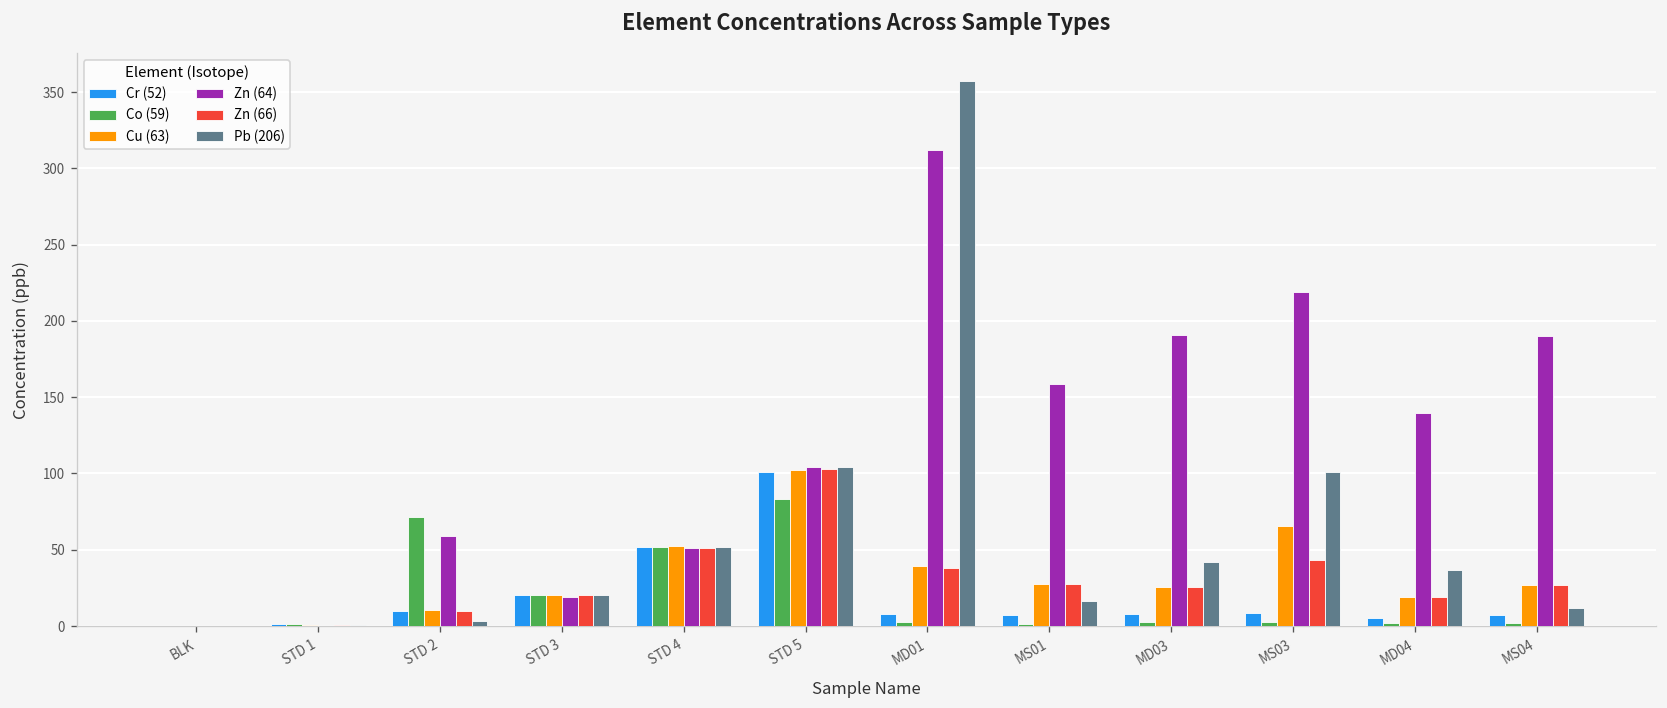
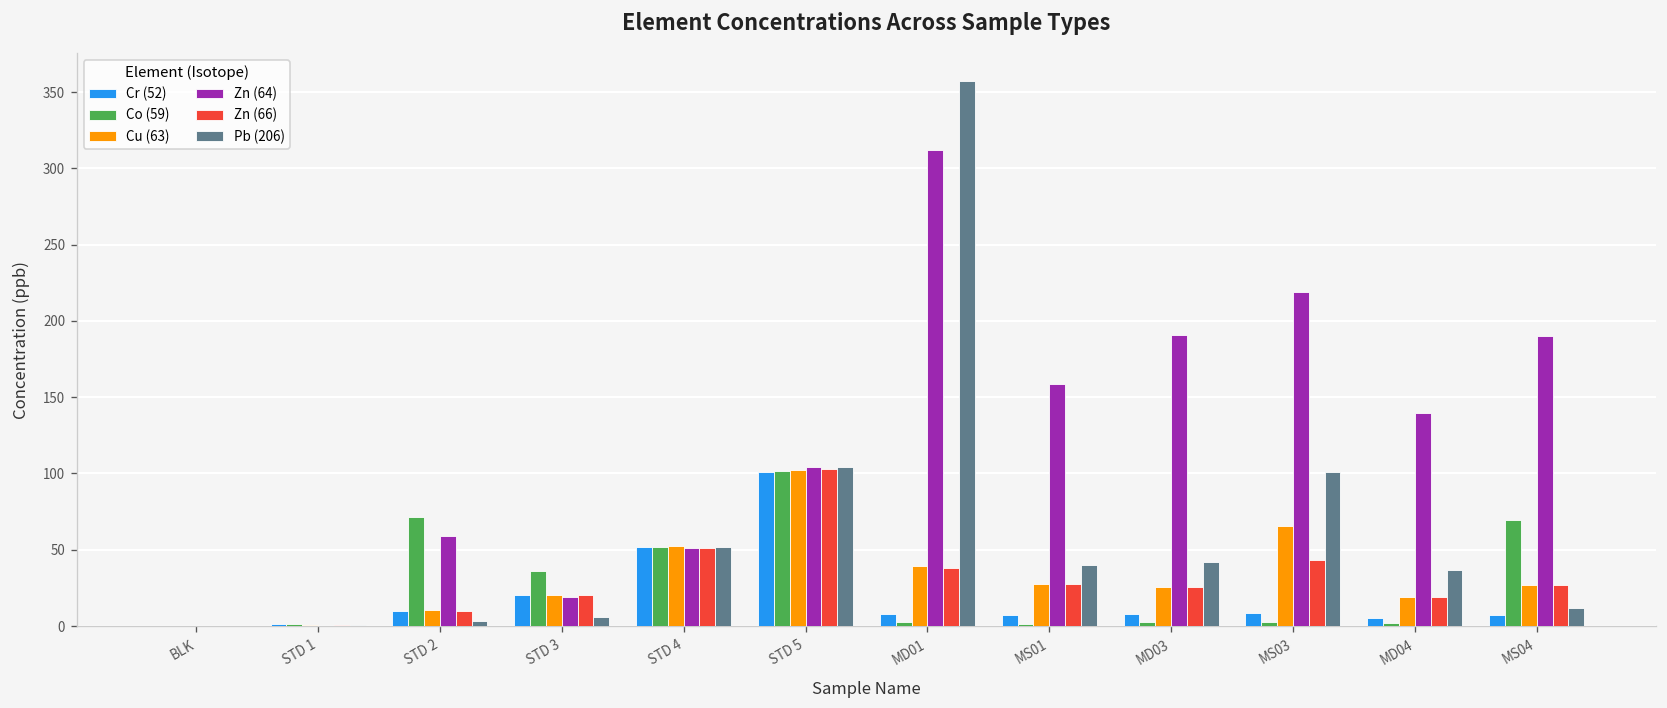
  {
    "Cr (52)": {
      "BLK": 0,
      "STD 2": 10,
      "STD 3": 20,
      "STD 4": 52,
      "STD 5": 101,
      "MD01": 8,
      "MS01": 7,
      "MD03": 8,
      "MS03": 8,
      "MD04": 5,
      "MS04": 7
    },
    "Co (59)": {
      "BLK": 0,
      "STD 2": 71,
-     "STD 3": 20,
+     "STD 3": 36,
      "STD 4": 52,
-     "STD 5": 83,
+     "STD 5": 102,
      "MD01": 3,
      "MD03": 2,
      "MS03": 3,
-     "MS04": 2
+     "MS04": 70
    },
    "Cu (63)": {
      "BLK": 0,
      "STD 2": 10,
      "STD 3": 21,
      "STD 4": 52,
      "STD 5": 102,
      "MD01": 39,
      "MS01": 28,
      "MD03": 26,
      "MS03": 66,
      "MD04": 19,
      "MS04": 27
    },
    "Zn (64)": {
      "BLK": 0,
      "STD 1": 0,
      "STD 2": 59,
      "STD 3": 19,
      "STD 4": 51,
      "STD 5": 104,
      "MD01": 312,
      "MS01": 159,
      "MD03": 191,
      "MS03": 219,
      "MD04": 139,
      "MS04": 190
    },
    "Zn (66)": {
      "BLK": 0,
      "STD 2": 10,
      "STD 3": 20,
      "STD 4": 51,
      "STD 5": 103,
      "MD01": 38,
      "MS01": 28,
      "MD03": 26,
      "MS03": 44,
      "MD04": 19,
      "MS04": 27
    },
    "Pb (206)": {
      "BLK": 0,
      "STD 2": 3,
-     "STD 3": 20,
+     "STD 3": 6,
      "STD 4": 52,
      "STD 5": 104,
      "MD01": 358,
-     "MS01": 16,
+     "MS01": 40,
      "MD03": 42,
      "MS03": 101,
      "MD04": 37,
      "MS04": 12
    }
  }
